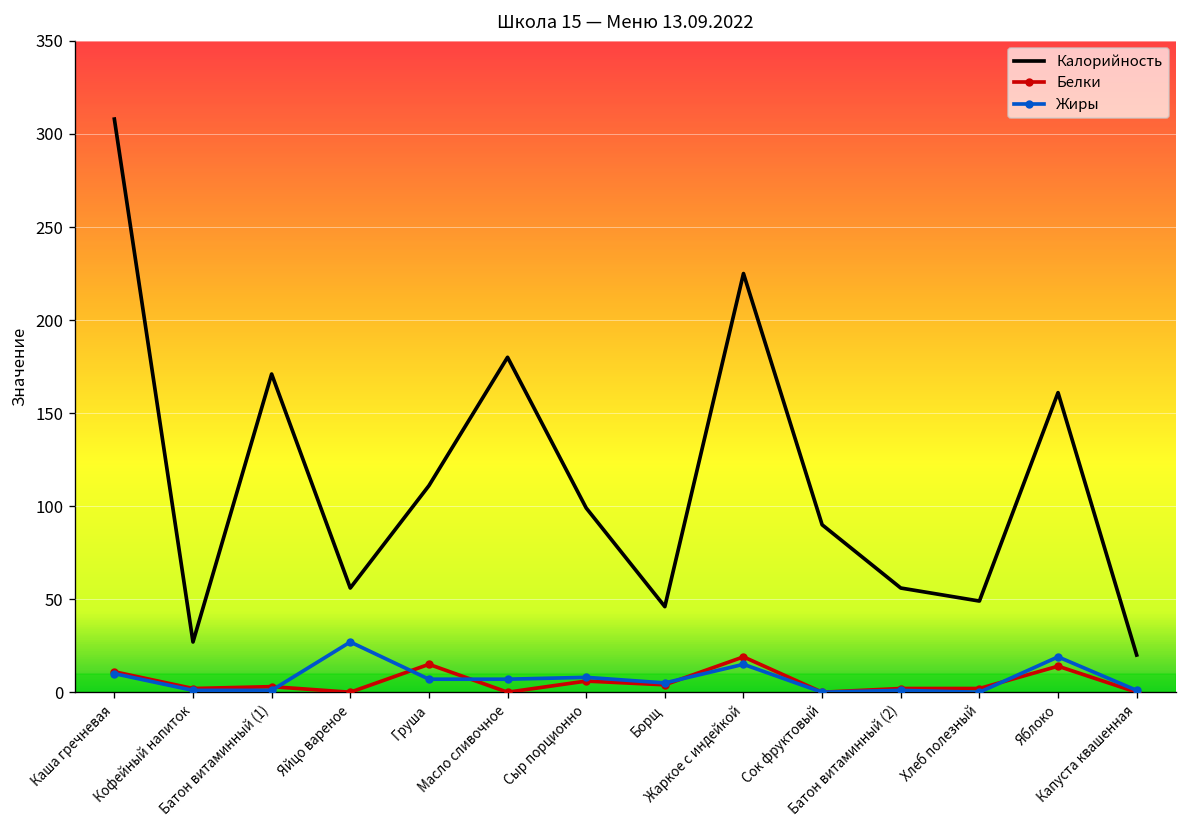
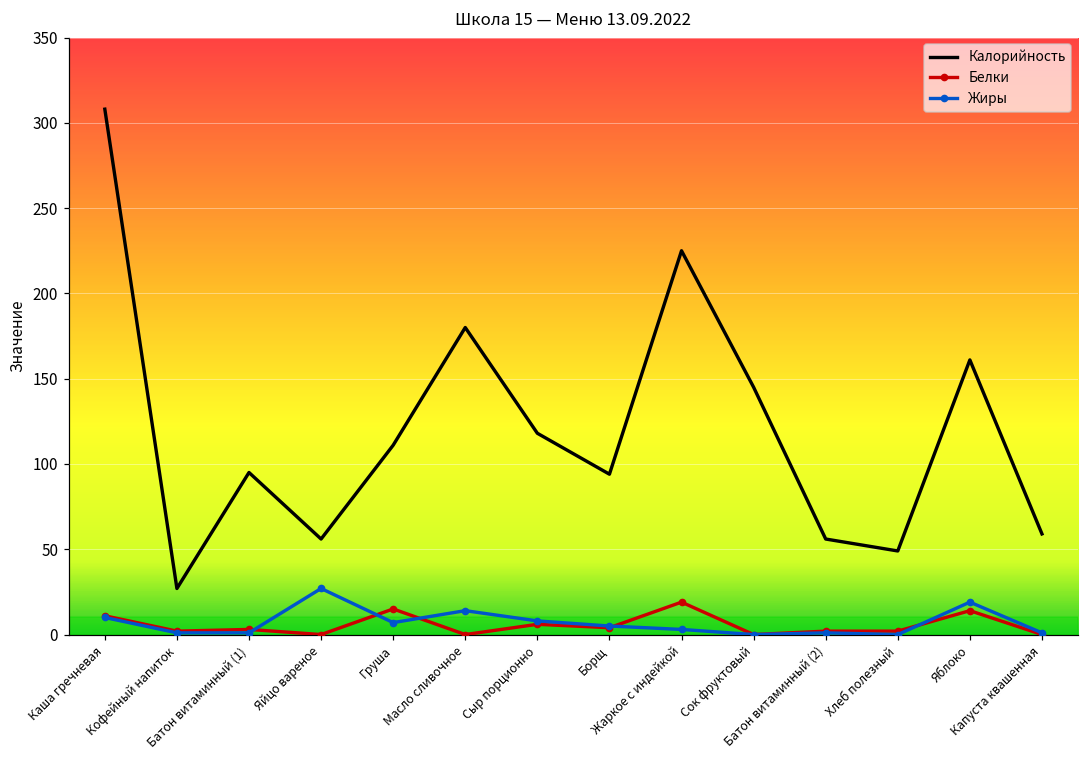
  {
    "Калорийность": {
      "Каша гречневая": 308,
      "Кофейный напиток": 27,
-     "Батон витаминный (1)": 171,
+     "Батон витаминный (1)": 95,
      "Яйцо вареное": 56,
      "Груша": 111,
      "Масло сливочное": 180,
-     "Сыр порционно": 99,
-     "Борщ": 46,
+     "Сыр порционно": 118,
+     "Борщ": 94,
      "Жаркое с индейкой": 225,
-     "Сок фруктовый": 90,
+     "Сок фруктовый": 145,
      "Батон витаминный (2)": 56,
      "Хлеб полезный": 49,
      "Яблоко": 161,
-     "Капуста квашенная": 20
+     "Капуста квашенная": 59
    },
    "Белки": {
      "Батон витаминный (1)": 3,
      "Яйцо вареное": 0,
      "Груша": 15,
      "Масло сливочное": 0,
      "Сыр порционно": 6,
      "Жаркое с индейкой": 19,
      "Хлеб полезный": 2,
      "Яблоко": 14
    },
    "Жиры": {
      "Батон витаминный (1)": 1,
      "Яйцо вареное": 27,
      "Груша": 7,
-     "Масло сливочное": 7,
+     "Масло сливочное": 14,
      "Сыр порционно": 8,
-     "Жаркое с индейкой": 15,
+     "Жаркое с индейкой": 3,
      "Хлеб полезный": 0,
      "Яблоко": 19
    }
  }
